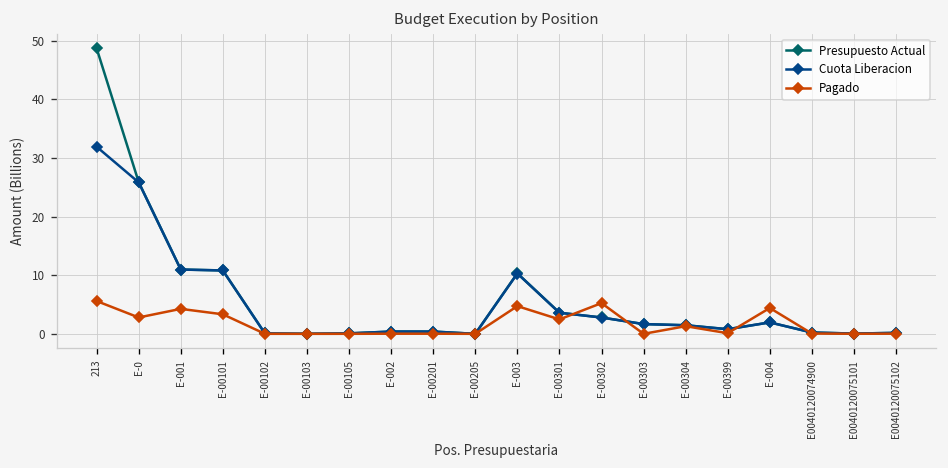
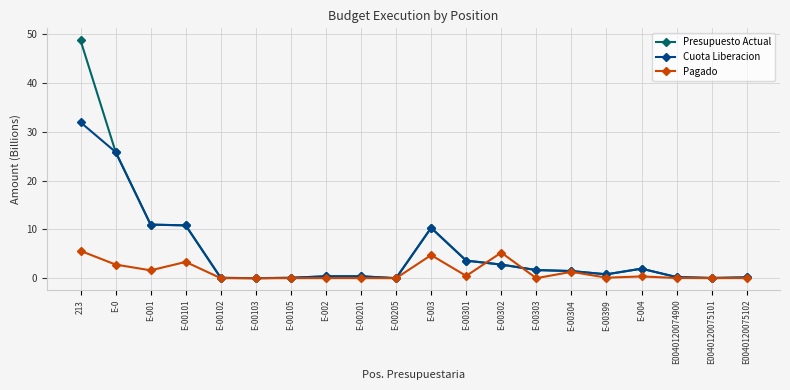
  {
    "Pagado": {
      "213": 6,
      "E-0": 3,
-     "E-001": 4,
+     "E-001": 2,
      "E-00101": 3,
      "E-003": 5,
-     "E-00301": 2,
+     "E-00301": 0,
      "E-00302": 5,
      "E-00303": 0,
      "E-00399": 0,
-     "E-004": 4
+     "E-004": 0
    }
  }
